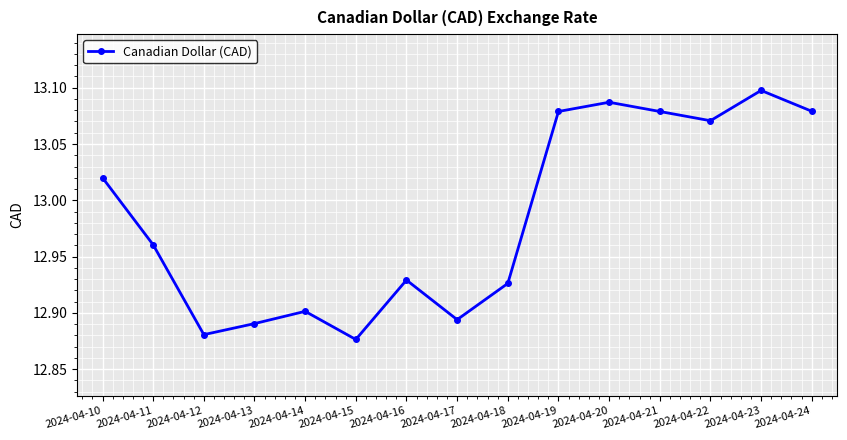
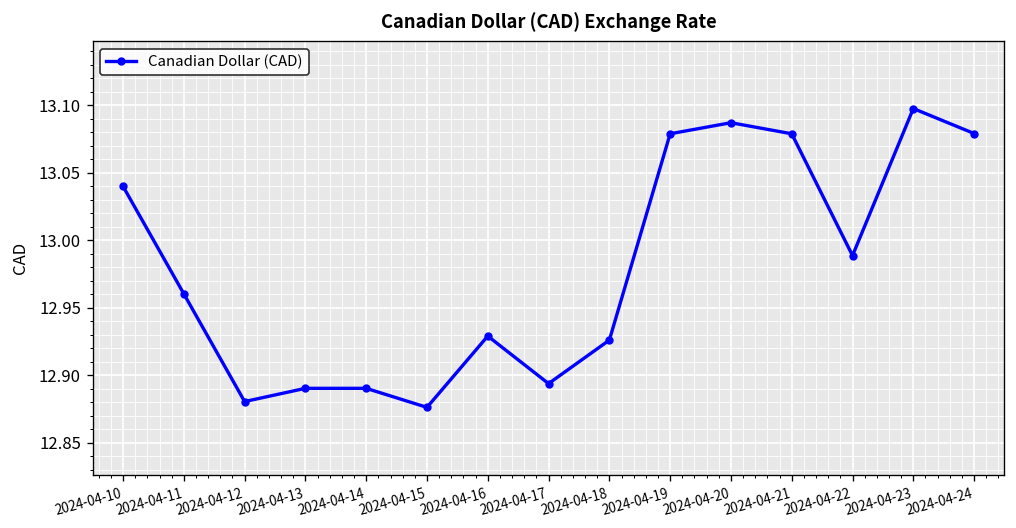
  {
-   "2024-04-10": 13.02,
+   "2024-04-10": 13.04,
    "2024-04-11": 12.960,
    "2024-04-12": 12.881,
    "2024-04-13": 12.890,
-   "2024-04-14": 12.901,
+   "2024-04-14": 12.890,
    "2024-04-15": 12.876,
    "2024-04-16": 12.929,
    "2024-04-17": 12.894,
    "2024-04-18": 12.926,
    "2024-04-19": 13.079,
    "2024-04-20": 13.087,
    "2024-04-21": 13.079,
-   "2024-04-22": 13.071,
+   "2024-04-22": 12.989,
    "2024-04-23": 13.098,
    "2024-04-24": 13.079
  }
